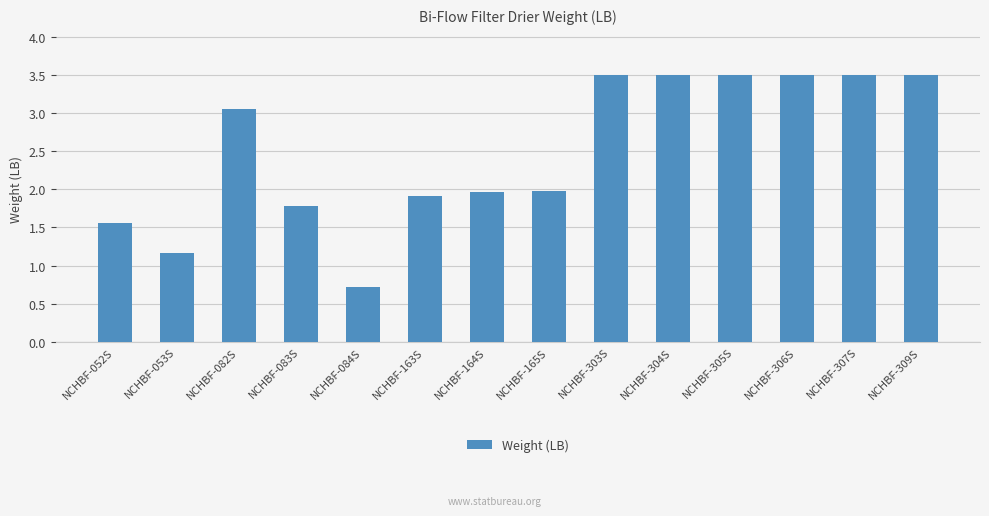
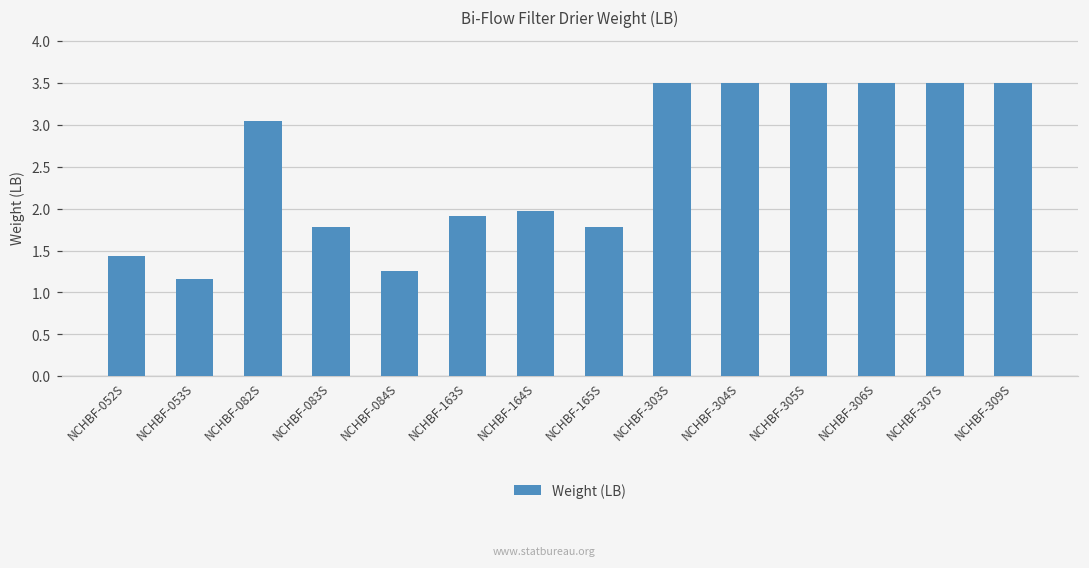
  {
-   "NCHBF-052S": 1.6,
+   "NCHBF-052S": 1.4,
    "NCHBF-053S": 1.2,
    "NCHBF-082S": 3.1,
    "NCHBF-083S": 1.8,
-   "NCHBF-084S": 0.7,
+   "NCHBF-084S": 1.3,
    "NCHBF-163S": 1.9,
    "NCHBF-164S": 2.0,
-   "NCHBF-165S": 2.0,
+   "NCHBF-165S": 1.8,
    "NCHBF-303S": 3.5,
    "NCHBF-304S": 3.5,
    "NCHBF-305S": 3.5,
    "NCHBF-306S": 3.5,
    "NCHBF-307S": 3.5,
    "NCHBF-309S": 3.5
  }
